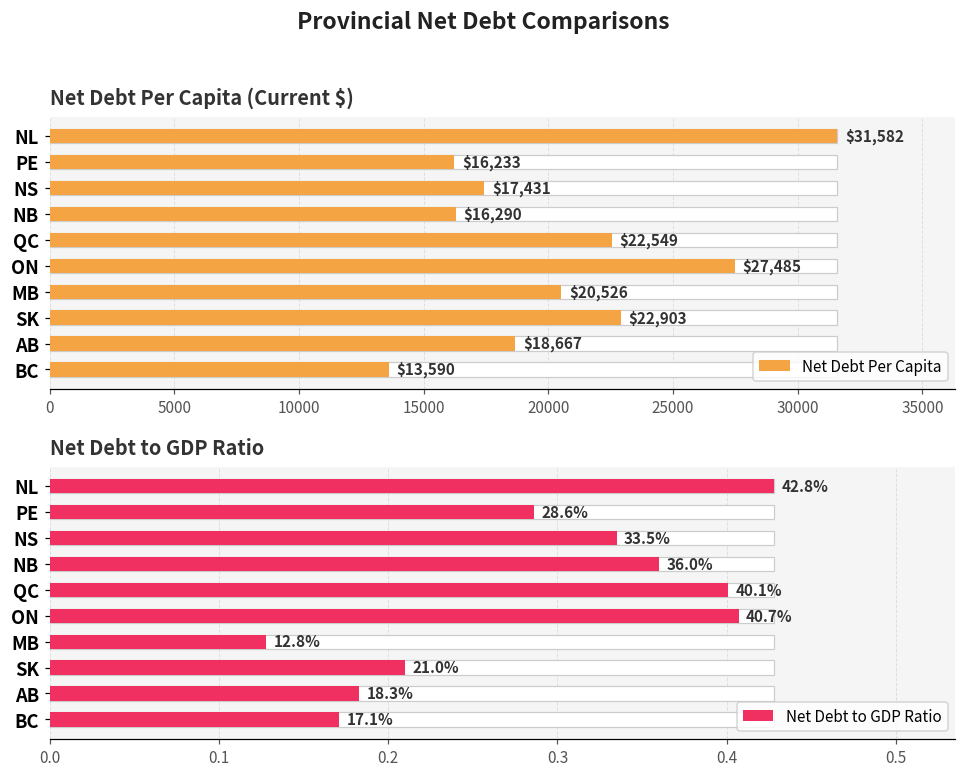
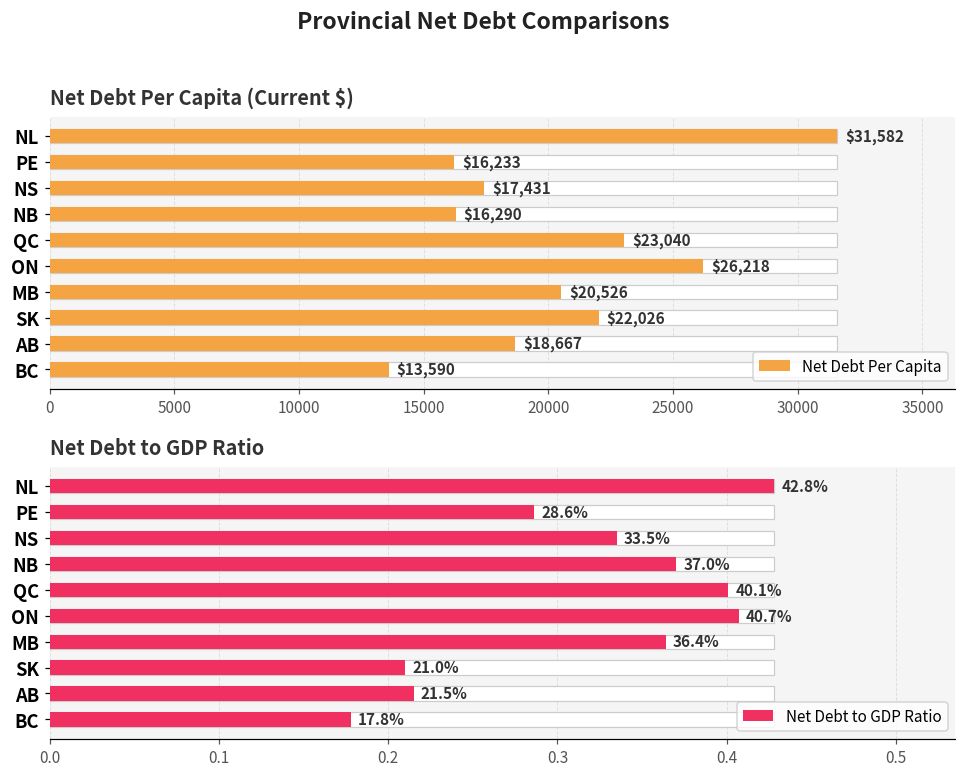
  {
    "Net Debt Per Capita (Current $)": {
      "Net Debt Per Capita": {
        "NL": "$31,582",
-       "QC": "$22,549",
-       "ON": "$27,485",
-       "SK": "$22,903"
+       "QC": "$23,040",
+       "ON": "$26,218",
+       "SK": "$22,026"
      }
    },
    "Net Debt to GDP Ratio": {
      "Net Debt to GDP Ratio": {
        "NL": "42.8%",
-       "NB": "36.0%",
-       "MB": "12.8%",
-       "AB": "18.3%",
-       "BC": "17.1%"
+       "NB": "37.0%",
+       "MB": "36.4%",
+       "AB": "21.5%",
+       "BC": "17.8%"
      }
    }
  }
